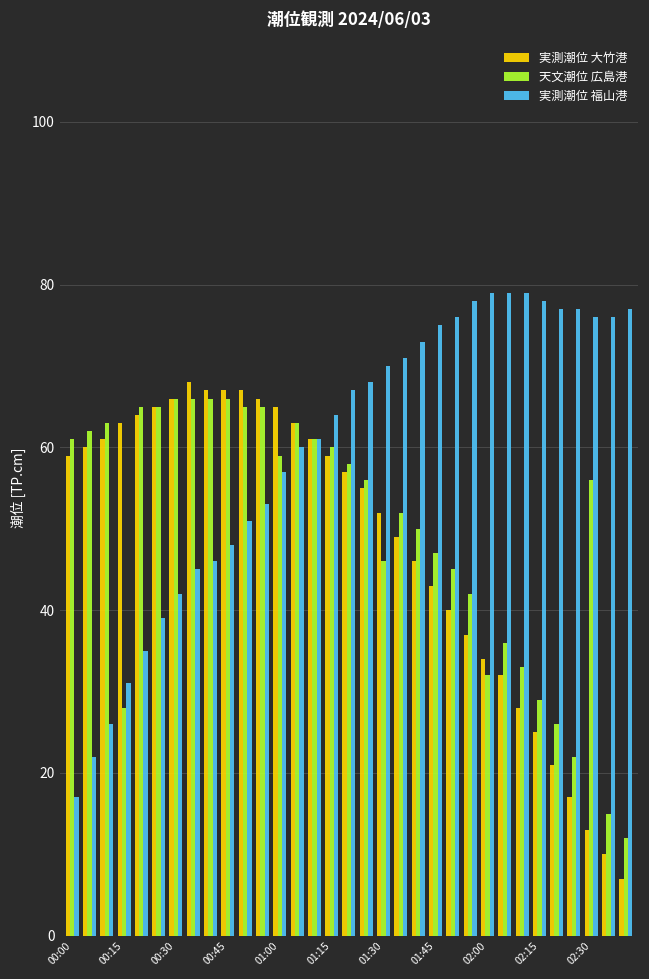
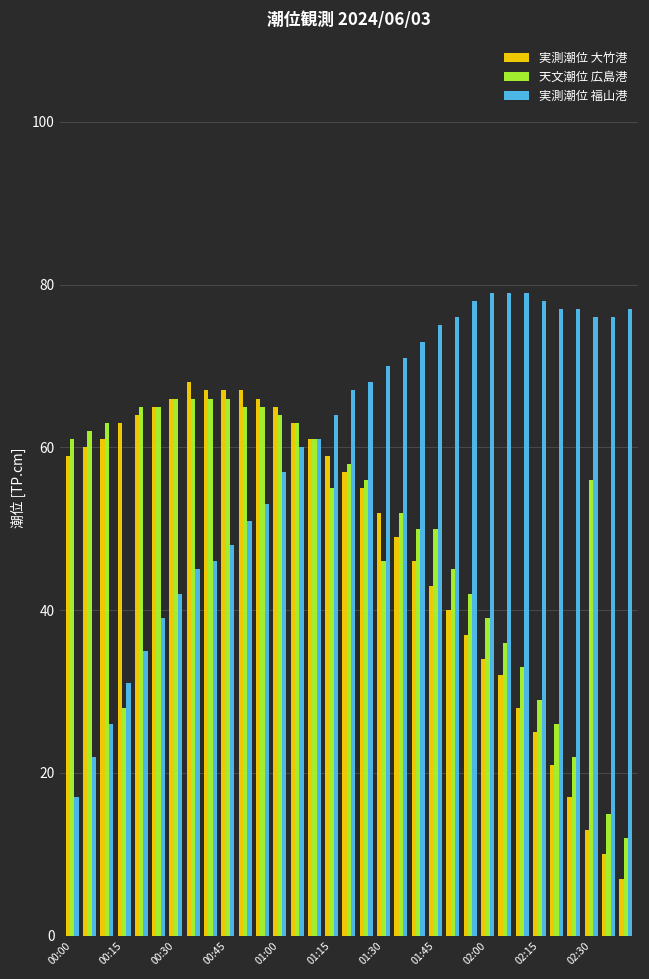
  {
    "天文潮位 広島港": {
      "00:00": 61,
      "00:15": 28,
      "00:30": 66,
      "00:45": 66,
-     "01:00": 59,
-     "01:15": 60,
+     "01:00": 64,
+     "01:15": 55,
      "01:30": 46,
-     "01:45": 47,
-     "02:00": 32,
+     "01:45": 50,
+     "02:00": 39,
      "02:15": 29,
      "02:30": 56
    }
  }
